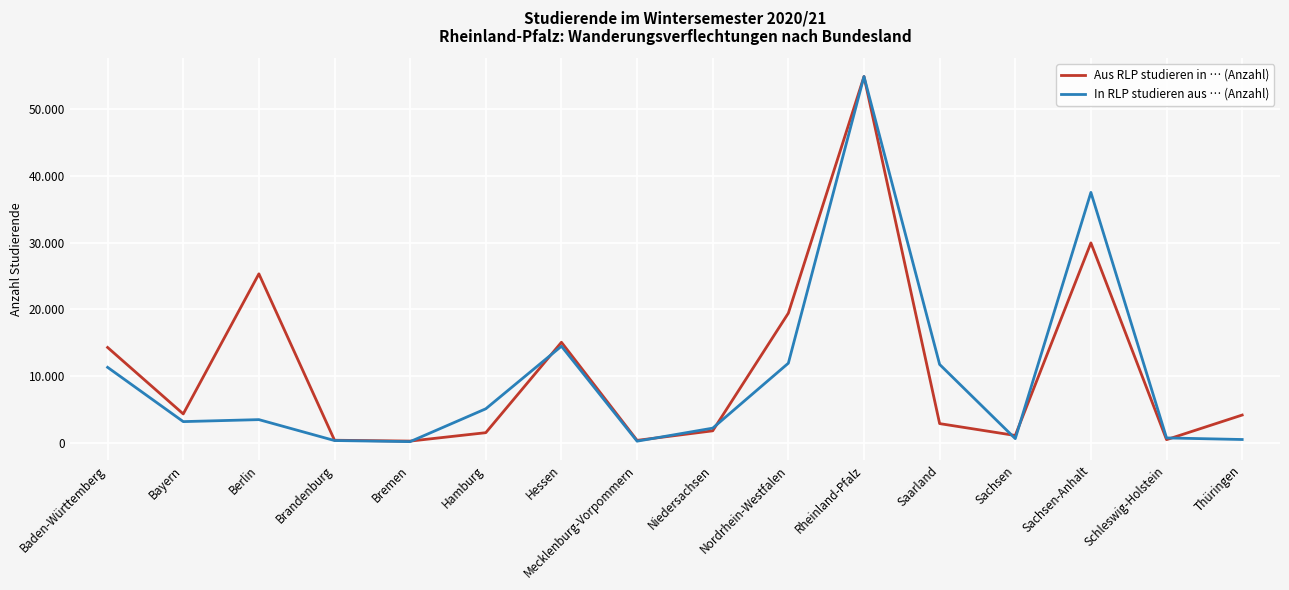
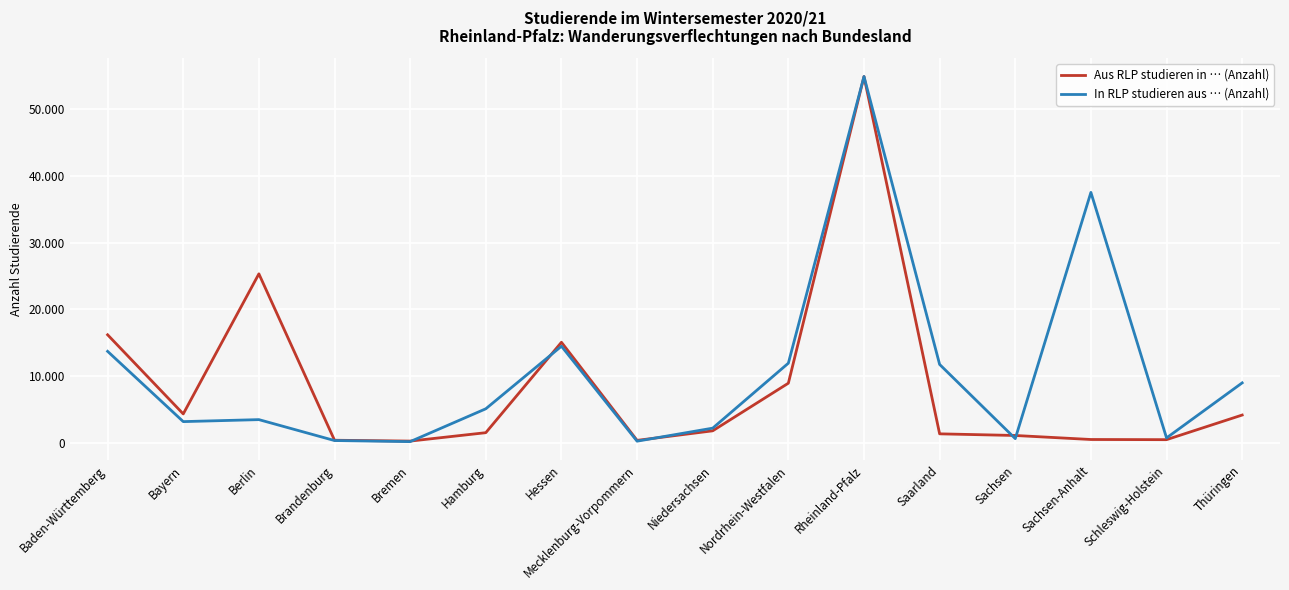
  {
    "Aus RLP studieren in … (Anzahl)": {
-     "Baden-Württemberg": 14,
+     "Baden-Württemberg": 16,
      "Bayern": 4,
      "Berlin": 25,
      "Hamburg": 2,
      "Hessen": 15,
      "Niedersachsen": 2,
-     "Nordrhein-Westfalen": 19,
-     "Saarland": 3,
+     "Nordrhein-Westfalen": 9,
+     "Saarland": 1,
      "Sachsen": 1,
-     "Sachsen-Anhalt": 30,
+     "Sachsen-Anhalt": 1,
      "Thüringen": 4
    },
    "In RLP studieren aus … (Anzahl)": {
-     "Baden-Württemberg": 11,
+     "Baden-Württemberg": 14,
      "Bayern": 3,
      "Berlin": 4,
      "Hamburg": 5,
      "Hessen": 14,
      "Niedersachsen": 2,
      "Nordrhein-Westfalen": 12,
      "Saarland": 12,
      "Sachsen": 1,
      "Sachsen-Anhalt": 38,
-     "Thüringen": 1
+     "Thüringen": 9
    }
  }
